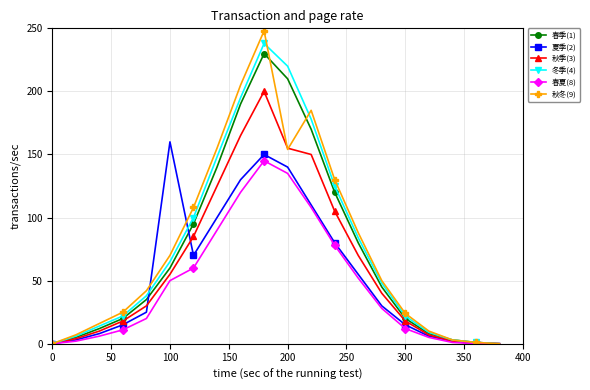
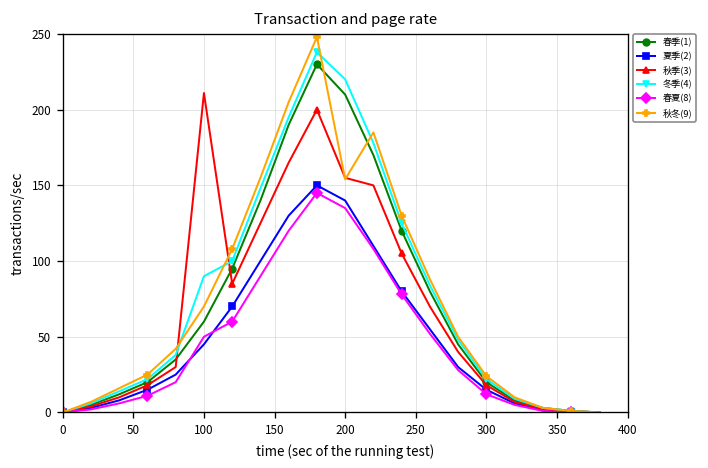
  {
    "春季(1)": {
      "100": 60,
      "200": 210
    },
    "夏季(2)": {
-     "100": 160,
+     "100": 45,
      "200": 140,
      "300": 15
    },
    "秋季(3)": {
-     "100": 55
+     "100": 211
    },
    "冬季(4)": {
-     "100": 65,
+     "100": 90,
      "200": 220
    },
    "春夏(8)": {
      "100": 50,
      "200": 135,
      "300": 12
    },
    "秋冬(9)": {
      "100": 70,
      "300": 24
    }
  }
